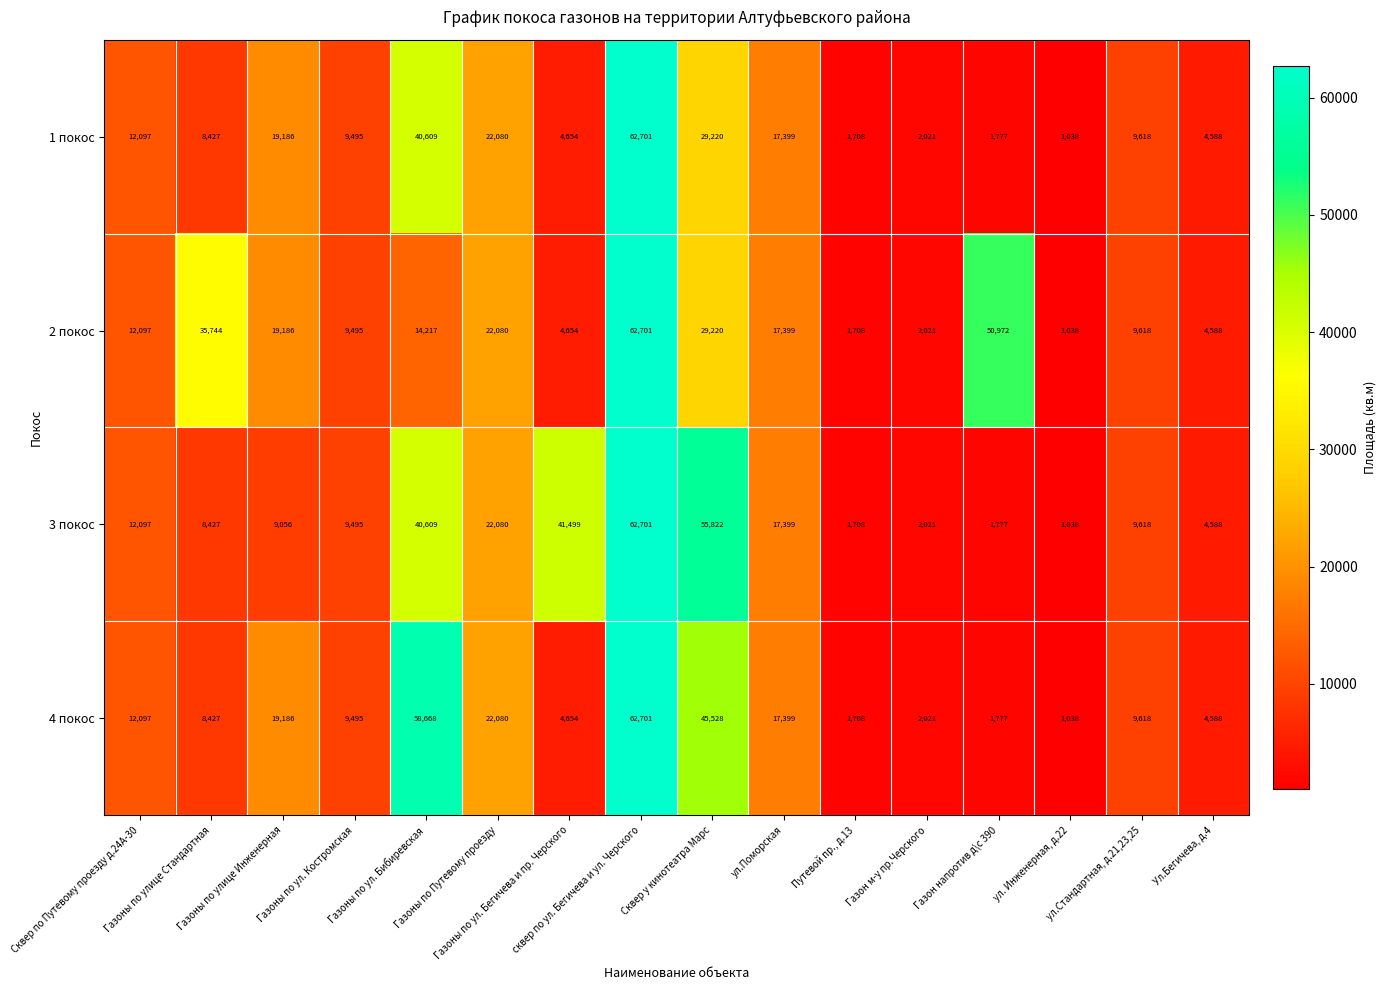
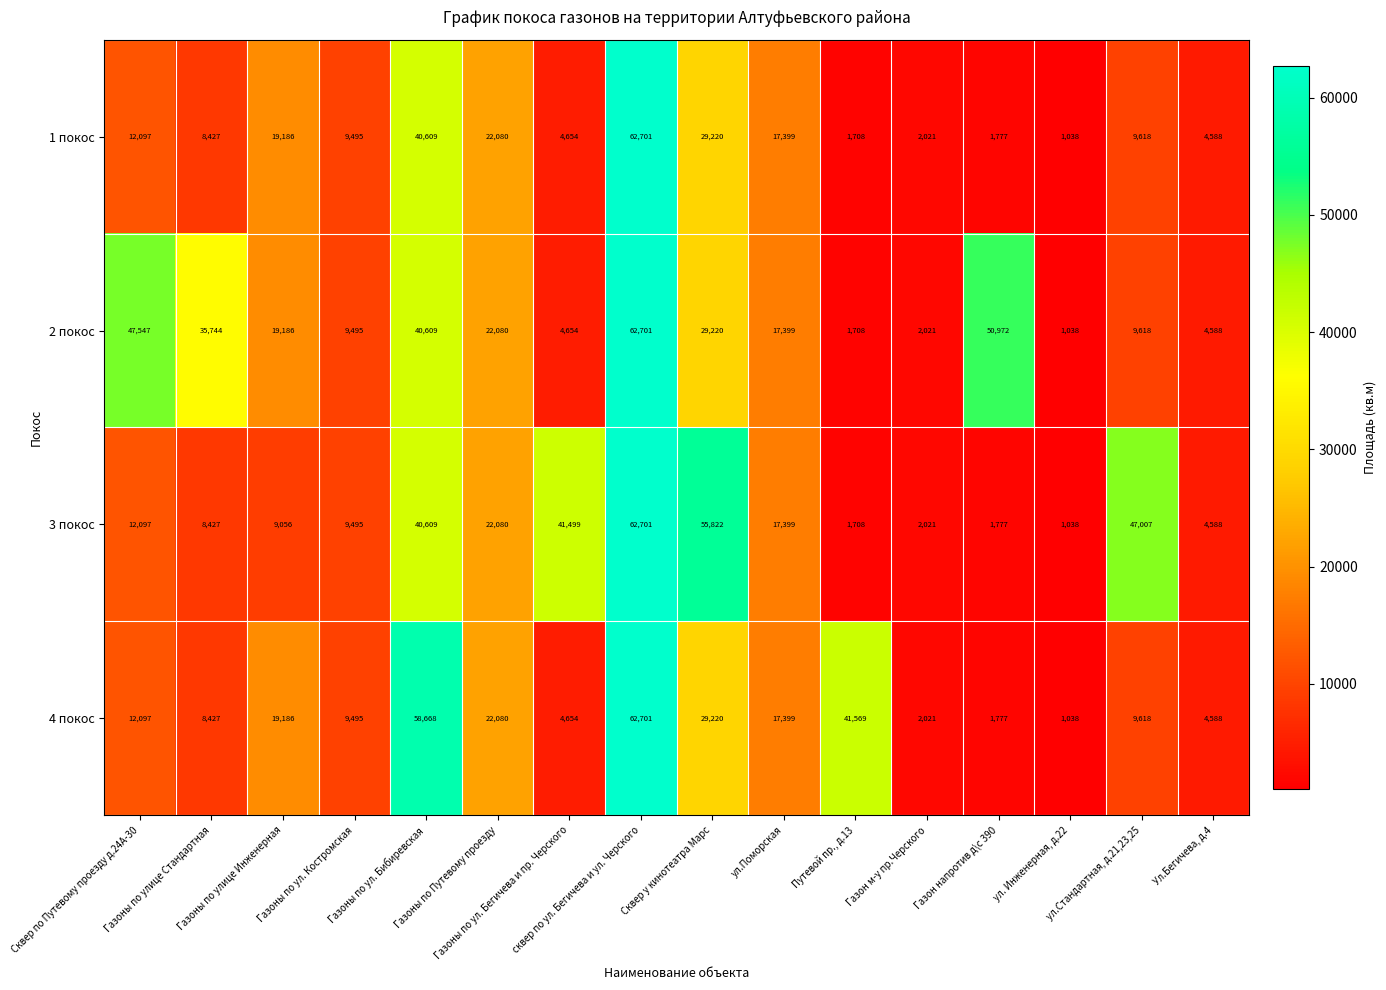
  {
    "1 покос": {
      "Сквер по Путевому проезду д.24А-30": "12,097",
      "Газоны по улице Стандартная": "8,427",
      "Газоны по улице Инженерная": "19,186",
      "Газоны по ул. Костромская": "9,495",
      "Газоны по ул. Бибиревская": "40,609",
      "Газоны по Путевому проезду": "22,080",
      "Газоны по ул. Бегичева и пр. Черского": "4,654",
      "сквер по ул. Бегичева и ул. Черского": "62,701",
      "Сквер у кинотеатра Марс": "29,220",
      "ул.Поморская": "17,399",
      "Путевой пр., д.13": "1,708",
      "Газон м-у пр.Черского": "2,021",
      "Газон напротив д\\с 390": "1,777",
      "ул. Инженерная, д.22": "1,038",
      "ул.Стандартная, д.21,23,25": "9,618",
      "Ул.Бегичева, д.4": "4,588"
    },
    "2 покос": {
-     "Сквер по Путевому проезду д.24А-30": "12,097",
+     "Сквер по Путевому проезду д.24А-30": "47,547",
      "Газоны по улице Стандартная": "35,744",
      "Газоны по улице Инженерная": "19,186",
      "Газоны по ул. Костромская": "9,495",
-     "Газоны по ул. Бибиревская": "14,217",
+     "Газоны по ул. Бибиревская": "40,609",
      "Газоны по Путевому проезду": "22,080",
      "Газоны по ул. Бегичева и пр. Черского": "4,654",
      "сквер по ул. Бегичева и ул. Черского": "62,701",
      "Сквер у кинотеатра Марс": "29,220",
      "ул.Поморская": "17,399",
      "Путевой пр., д.13": "1,708",
      "Газон м-у пр.Черского": "2,021",
      "Газон напротив д\\с 390": "50,972",
      "ул. Инженерная, д.22": "1,038",
      "ул.Стандартная, д.21,23,25": "9,618",
      "Ул.Бегичева, д.4": "4,588"
    },
    "3 покос": {
      "Сквер по Путевому проезду д.24А-30": "12,097",
      "Газоны по улице Стандартная": "8,427",
      "Газоны по улице Инженерная": "9,056",
      "Газоны по ул. Костромская": "9,495",
      "Газоны по ул. Бибиревская": "40,609",
      "Газоны по Путевому проезду": "22,080",
      "Газоны по ул. Бегичева и пр. Черского": "41,499",
      "сквер по ул. Бегичева и ул. Черского": "62,701",
      "Сквер у кинотеатра Марс": "55,822",
      "ул.Поморская": "17,399",
      "Путевой пр., д.13": "1,708",
      "Газон м-у пр.Черского": "2,021",
      "Газон напротив д\\с 390": "1,777",
      "ул. Инженерная, д.22": "1,038",
-     "ул.Стандартная, д.21,23,25": "9,618",
+     "ул.Стандартная, д.21,23,25": "47,007",
      "Ул.Бегичева, д.4": "4,588"
    },
    "4 покос": {
      "Сквер по Путевому проезду д.24А-30": "12,097",
      "Газоны по улице Стандартная": "8,427",
      "Газоны по улице Инженерная": "19,186",
      "Газоны по ул. Костромская": "9,495",
      "Газоны по ул. Бибиревская": "58,668",
      "Газоны по Путевому проезду": "22,080",
      "Газоны по ул. Бегичева и пр. Черского": "4,654",
      "сквер по ул. Бегичева и ул. Черского": "62,701",
-     "Сквер у кинотеатра Марс": "45,528",
+     "Сквер у кинотеатра Марс": "29,220",
      "ул.Поморская": "17,399",
-     "Путевой пр., д.13": "1,708",
+     "Путевой пр., д.13": "41,569",
      "Газон м-у пр.Черского": "2,021",
      "Газон напротив д\\с 390": "1,777",
      "ул. Инженерная, д.22": "1,038",
      "ул.Стандартная, д.21,23,25": "9,618",
      "Ул.Бегичева, д.4": "4,588"
    }
  }
